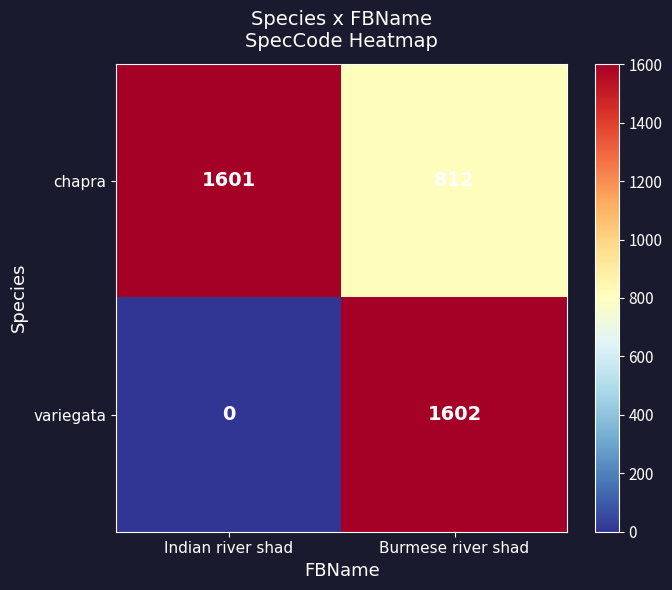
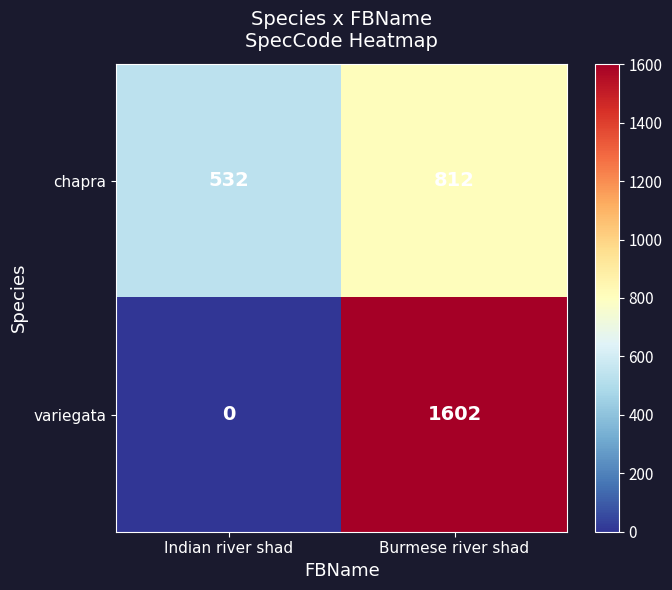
  {
    "chapra": {
-     "Indian river shad": 1601,
+     "Indian river shad": 532,
      "Burmese river shad": 812
    },
    "variegata": {
      "Indian river shad": 0,
      "Burmese river shad": 1602
    }
  }
